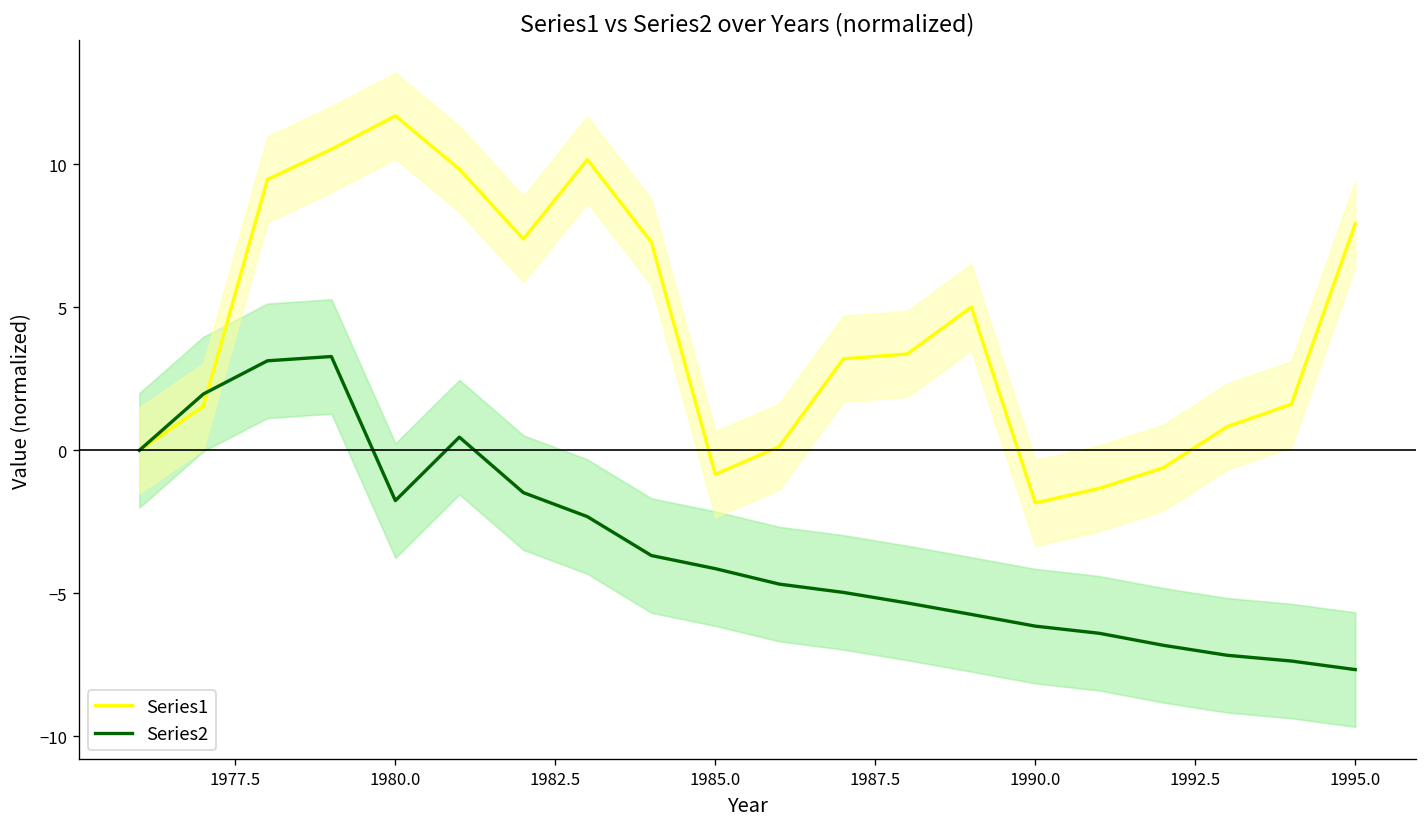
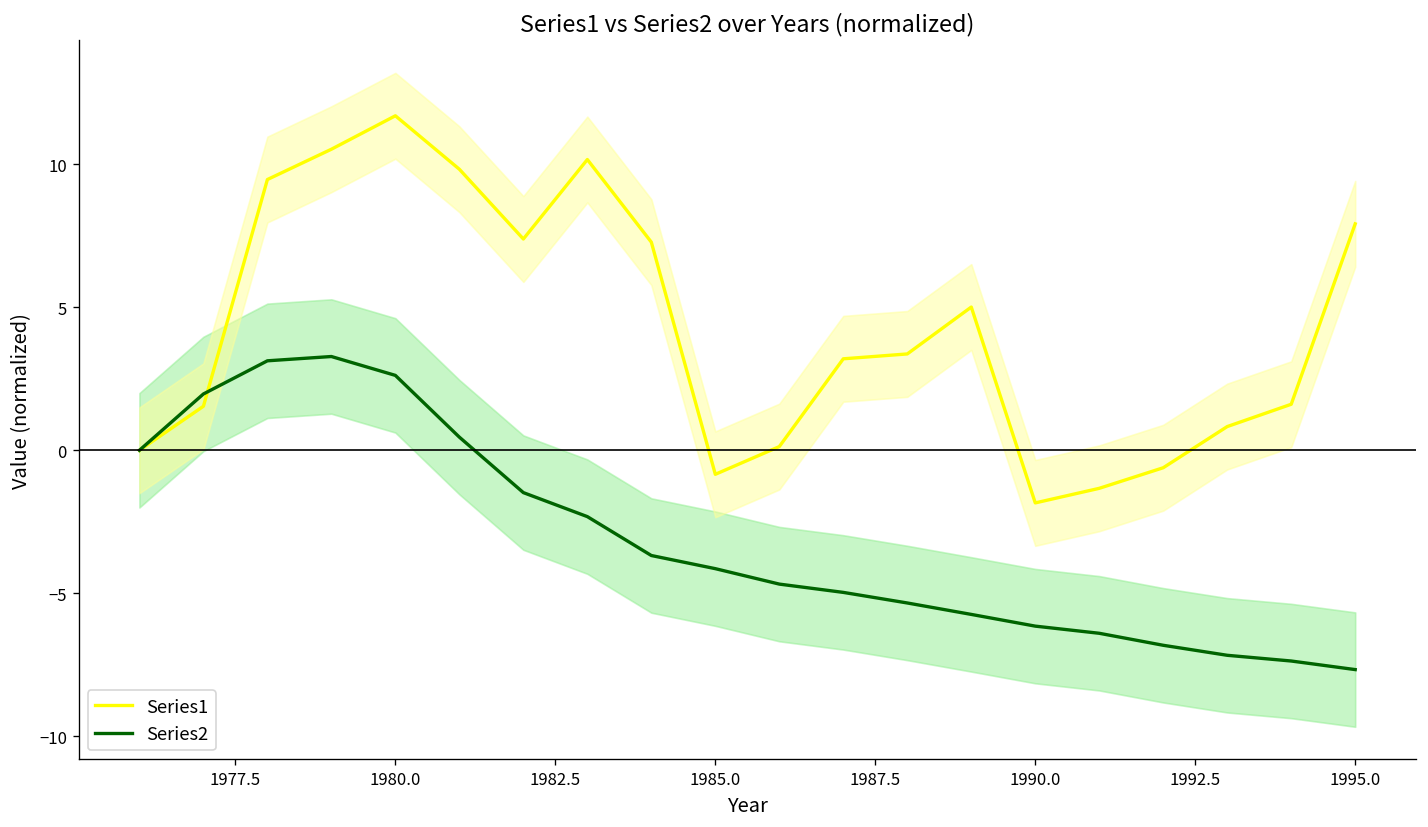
  {
    "Series1": {
      "1980.0": 11.7,
      "1985.0": -0.8,
      "1990.0": -1.8,
      "1995.0": 7.9
    },
    "Series2": {
-     "1980.0": -1.8,
+     "1980.0": 2.6,
      "1985.0": -4.1,
      "1990.0": -6.2,
      "1995.0": -7.7
    }
  }
